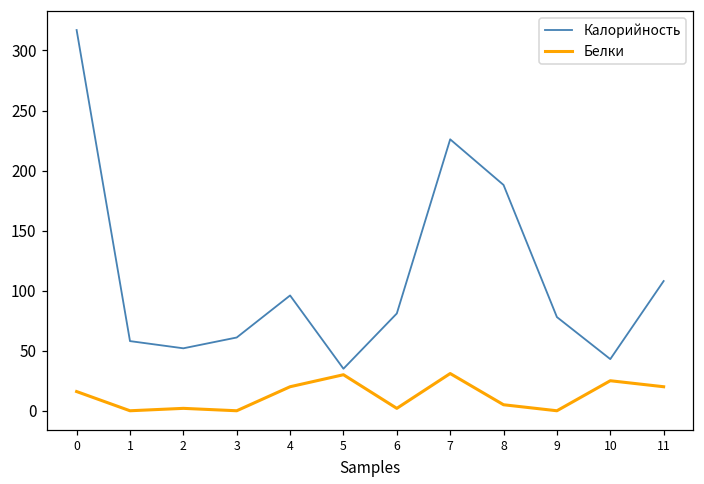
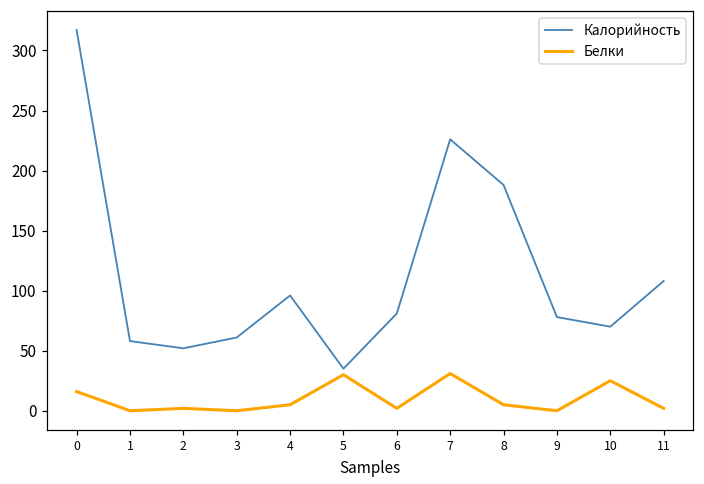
  {
    "Калорийность": {
      "0": 317,
      "1": 58,
      "2": 52,
      "3": 61,
      "4": 96,
      "5": 35,
      "6": 81,
      "7": 226,
      "8": 188,
      "9": 78,
-     "10": 43,
+     "10": 70,
      "11": 108
    },
    "Белки": {
      "0": 16,
      "1": 0,
      "2": 2,
      "3": 0,
-     "4": 20,
+     "4": 5,
      "5": 30,
      "6": 2,
      "7": 31,
      "8": 5,
      "9": 0,
      "10": 25,
-     "11": 20
+     "11": 2
    }
  }
